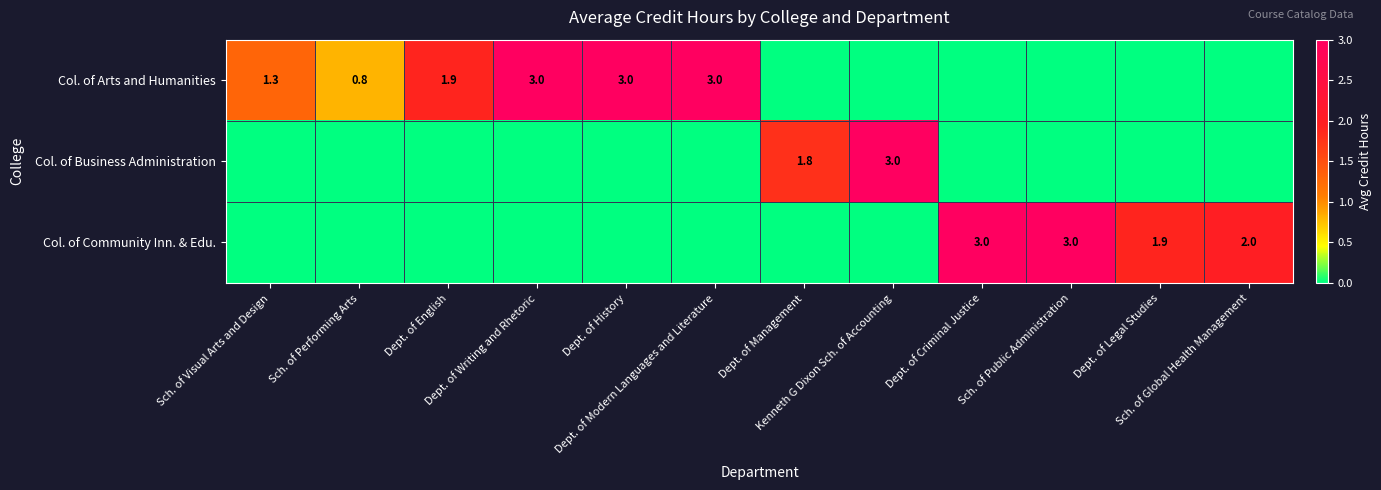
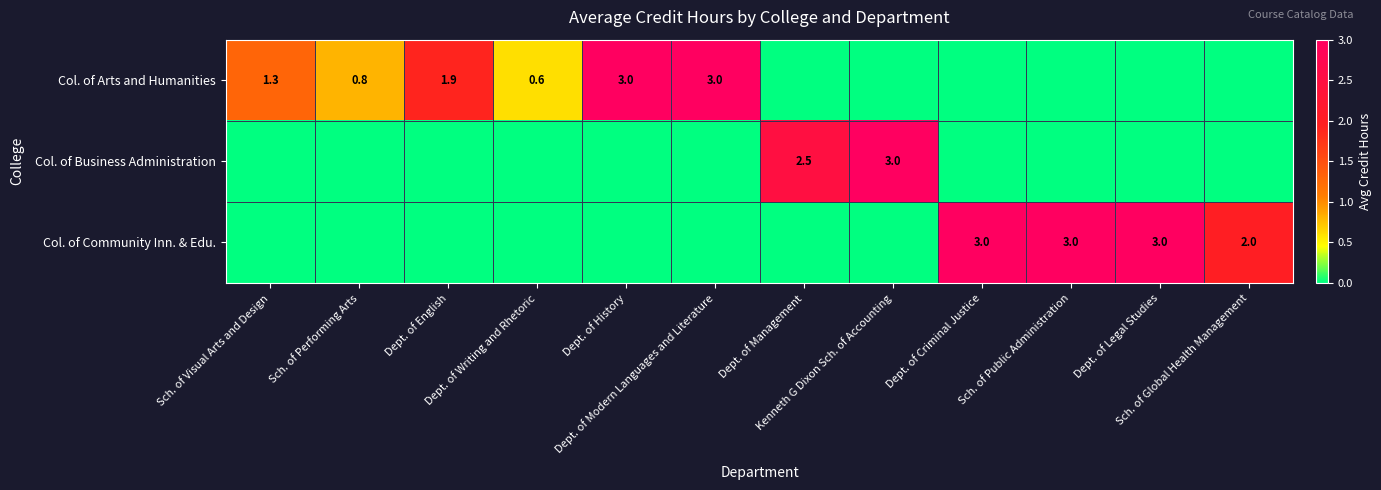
  {
    "Col. of Arts and Humanities": {
      "Sch. of Visual Arts and Design": 1.3,
      "Sch. of Performing Arts": 0.8,
      "Dept. of English": 1.9,
-     "Dept. of Writing and Rhetoric": 3.0,
+     "Dept. of Writing and Rhetoric": 0.6,
      "Dept. of History": 3.0,
      "Dept. of Modern Languages and Literature": 3.0
    },
    "Col. of Business Administration": {
-     "Dept. of Management": 1.8,
+     "Dept. of Management": 2.5,
      "Kenneth G Dixon Sch. of Accounting": 3.0
    },
    "Col. of Community Inn. & Edu.": {
      "Dept. of Criminal Justice": 3.0,
      "Sch. of Public Administration": 3.0,
-     "Dept. of Legal Studies": 1.9,
+     "Dept. of Legal Studies": 3.0,
      "Sch. of Global Health Management": 2.0
    }
  }
